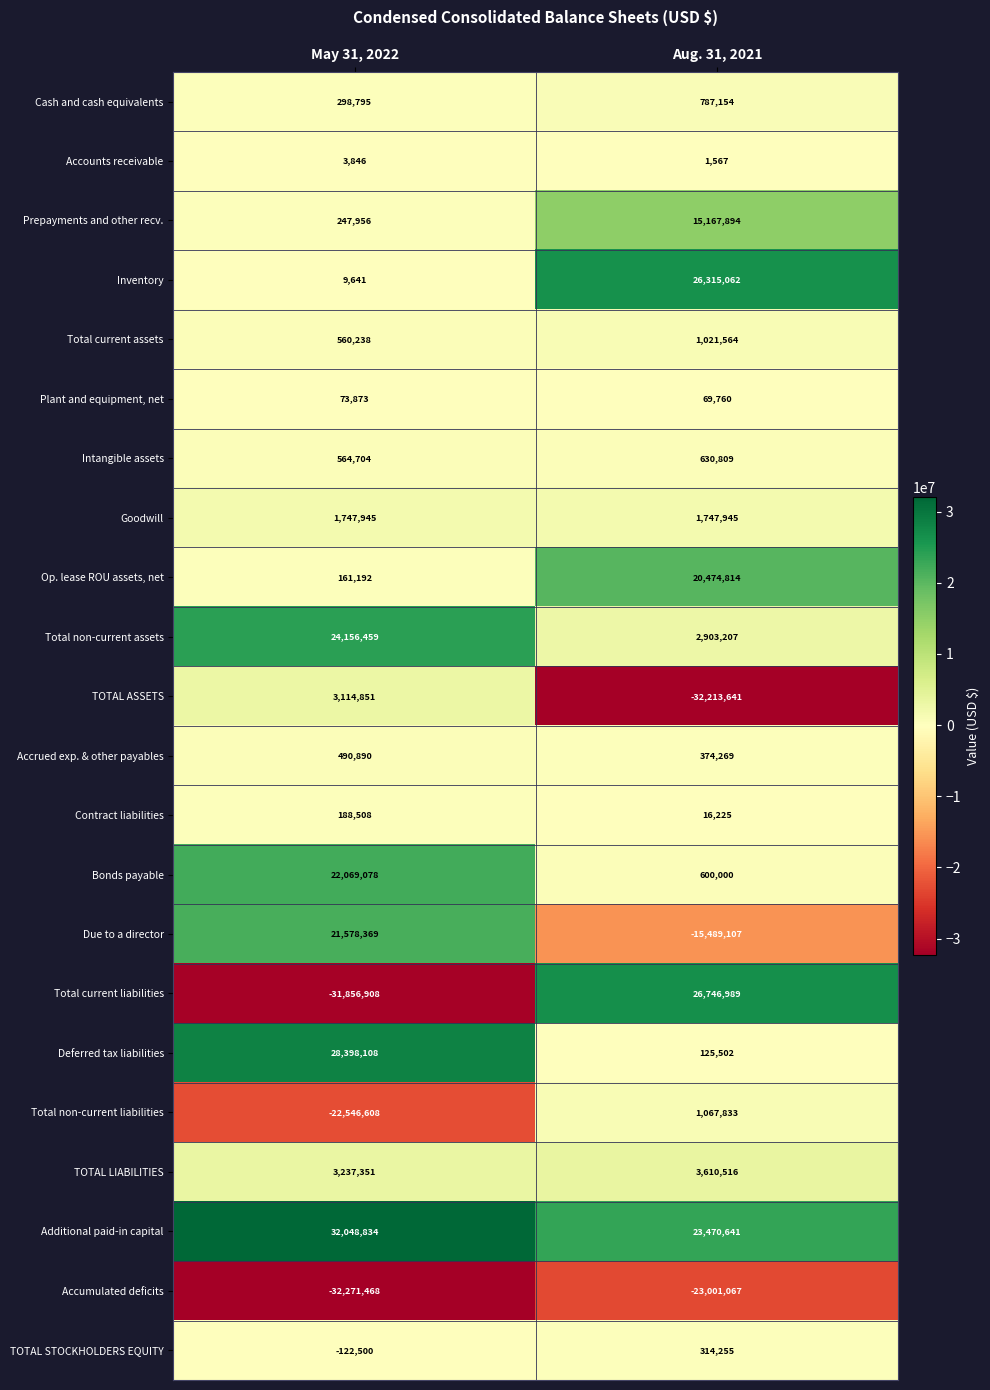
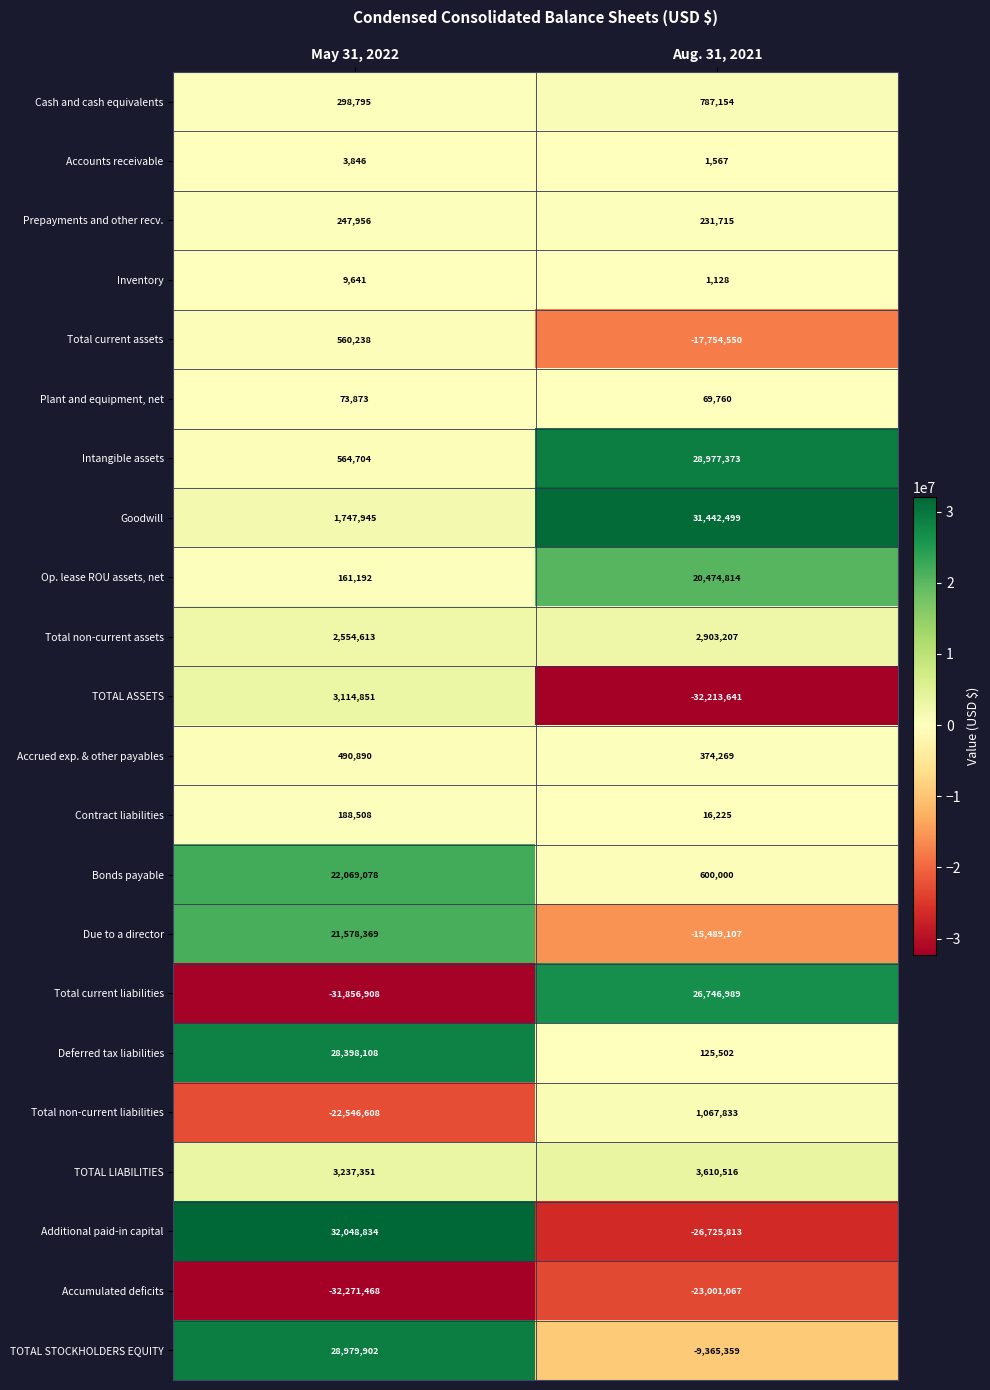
  {
    "Cash and cash equivalents": {
      "May 31, 2022": "298,795",
      "Aug. 31, 2021": "787,154"
    },
    "Accounts receivable": {
      "May 31, 2022": "3,846",
      "Aug. 31, 2021": "1,567"
    },
    "Prepayments and other recv.": {
      "May 31, 2022": "247,956",
-     "Aug. 31, 2021": "15,167,894"
+     "Aug. 31, 2021": "231,715"
    },
    "Inventory": {
      "May 31, 2022": "9,641",
-     "Aug. 31, 2021": "26,315,062"
+     "Aug. 31, 2021": "1,128"
    },
    "Total current assets": {
      "May 31, 2022": "560,238",
-     "Aug. 31, 2021": "1,021,564"
+     "Aug. 31, 2021": "-17,754,550"
    },
    "Plant and equipment, net": {
      "May 31, 2022": "73,873",
      "Aug. 31, 2021": "69,760"
    },
    "Intangible assets": {
      "May 31, 2022": "564,704",
-     "Aug. 31, 2021": "630,809"
+     "Aug. 31, 2021": "28,977,373"
    },
    "Goodwill": {
      "May 31, 2022": "1,747,945",
-     "Aug. 31, 2021": "1,747,945"
+     "Aug. 31, 2021": "31,442,499"
    },
    "Op. lease ROU assets, net": {
      "May 31, 2022": "161,192",
      "Aug. 31, 2021": "20,474,814"
    },
    "Total non-current assets": {
-     "May 31, 2022": "24,156,459",
+     "May 31, 2022": "2,554,613",
      "Aug. 31, 2021": "2,903,207"
    },
    "TOTAL ASSETS": {
      "May 31, 2022": "3,114,851",
      "Aug. 31, 2021": "-32,213,641"
    },
    "Accrued exp. & other payables": {
      "May 31, 2022": "490,890",
      "Aug. 31, 2021": "374,269"
    },
    "Contract liabilities": {
      "May 31, 2022": "188,508",
      "Aug. 31, 2021": "16,225"
    },
    "Bonds payable": {
      "May 31, 2022": "22,069,078",
      "Aug. 31, 2021": "600,000"
    },
    "Due to a director": {
      "May 31, 2022": "21,578,369",
      "Aug. 31, 2021": "-15,489,107"
    },
    "Total current liabilities": {
      "May 31, 2022": "-31,856,908",
      "Aug. 31, 2021": "26,746,989"
    },
    "Deferred tax liabilities": {
      "May 31, 2022": "28,398,108",
      "Aug. 31, 2021": "125,502"
    },
    "Total non-current liabilities": {
      "May 31, 2022": "-22,546,608",
      "Aug. 31, 2021": "1,067,833"
    },
    "TOTAL LIABILITIES": {
      "May 31, 2022": "3,237,351",
      "Aug. 31, 2021": "3,610,516"
    },
    "Additional paid-in capital": {
      "May 31, 2022": "32,048,834",
-     "Aug. 31, 2021": "23,470,641"
+     "Aug. 31, 2021": "-26,725,813"
    },
    "Accumulated deficits": {
      "May 31, 2022": "-32,271,468",
      "Aug. 31, 2021": "-23,001,067"
    },
    "TOTAL STOCKHOLDERS EQUITY": {
-     "May 31, 2022": "-122,500",
-     "Aug. 31, 2021": "314,255"
+     "May 31, 2022": "28,979,902",
+     "Aug. 31, 2021": "-9,365,359"
    }
  }
